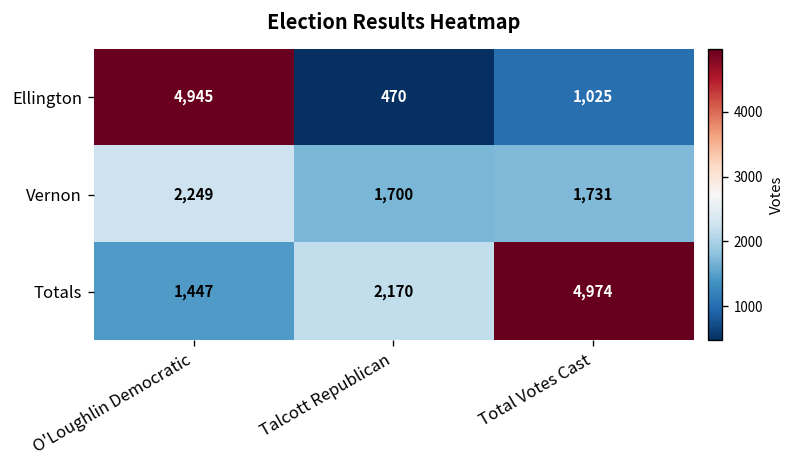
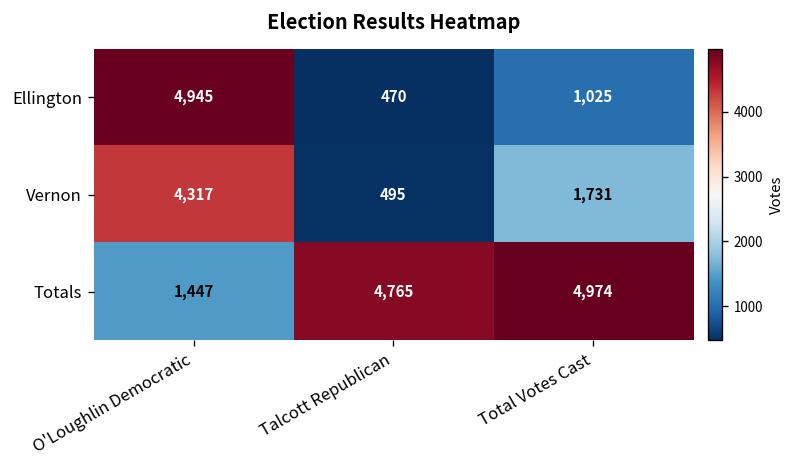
  {
    "Ellington": {
      "O'Loughlin Democratic": "4,945",
      "Talcott Republican": "470",
      "Total Votes Cast": "1,025"
    },
    "Vernon": {
-     "O'Loughlin Democratic": "2,249",
-     "Talcott Republican": "1,700",
+     "O'Loughlin Democratic": "4,317",
+     "Talcott Republican": "495",
      "Total Votes Cast": "1,731"
    },
    "Totals": {
      "O'Loughlin Democratic": "1,447",
-     "Talcott Republican": "2,170",
+     "Talcott Republican": "4,765",
      "Total Votes Cast": "4,974"
    }
  }
